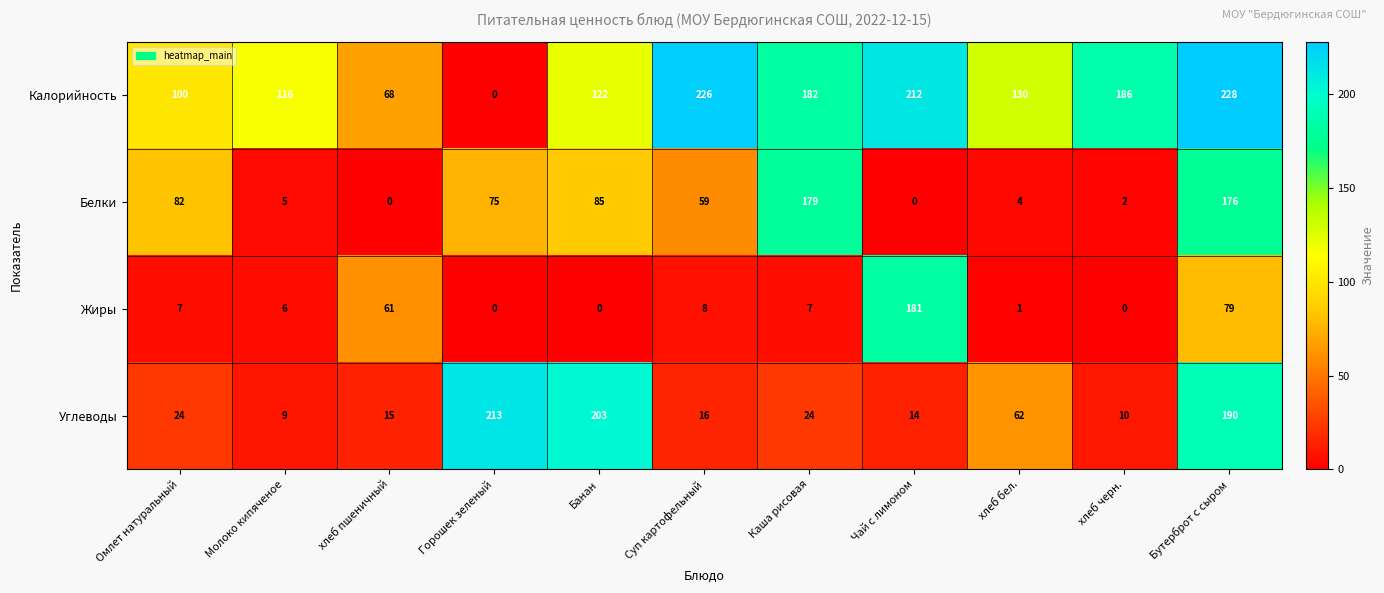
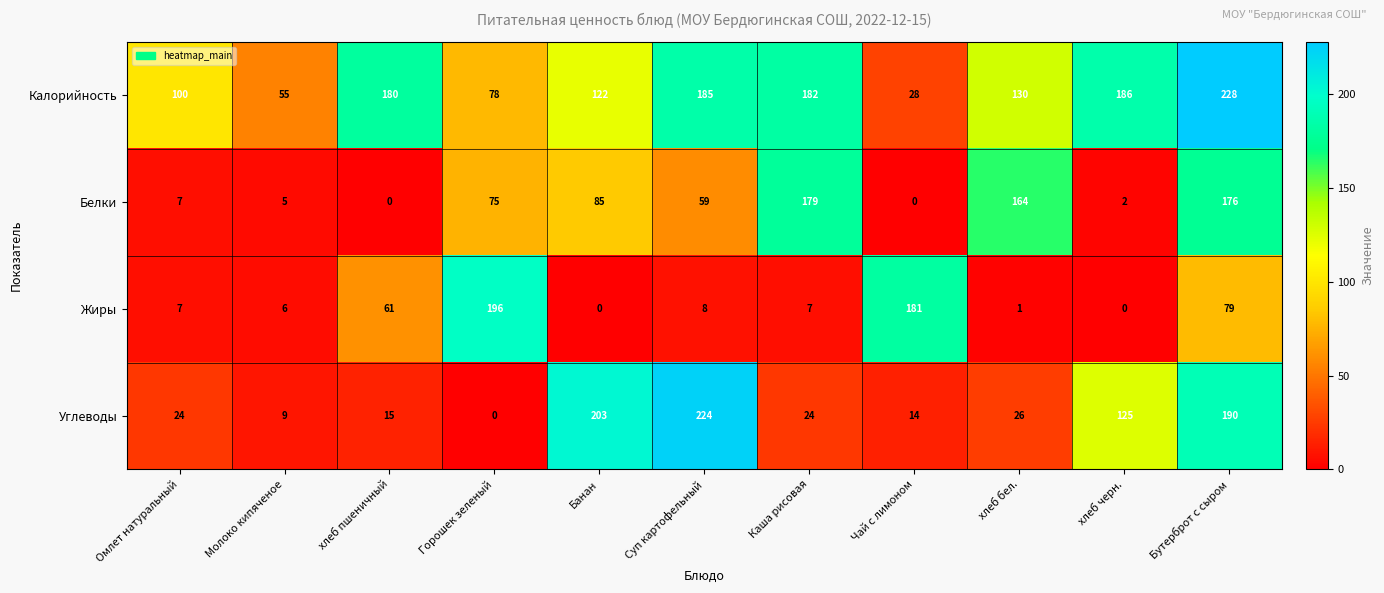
  {
    "Калорийность": {
      "Омлет натуральный": 100,
-     "Молоко кипяченое": 116,
-     "хлеб пшеничный": 68,
-     "Горошек зеленый": 0,
+     "Молоко кипяченое": 55,
+     "хлеб пшеничный": 180,
+     "Горошек зеленый": 78,
      "Банан": 122,
-     "Суп картофельный": 226,
+     "Суп картофельный": 185,
      "Каша рисовая": 182,
-     "Чай с лимоном": 212,
+     "Чай с лимоном": 28,
      "хлеб бел.": 130,
      "хлеб черн.": 186,
      "Бутерброт с сыром": 228
    },
    "Белки": {
-     "Омлет натуральный": 82,
+     "Омлет натуральный": 7,
      "Молоко кипяченое": 5,
      "хлеб пшеничный": 0,
      "Горошек зеленый": 75,
      "Банан": 85,
      "Суп картофельный": 59,
      "Каша рисовая": 179,
      "Чай с лимоном": 0,
-     "хлеб бел.": 4,
+     "хлеб бел.": 164,
      "хлеб черн.": 2,
      "Бутерброт с сыром": 176
    },
    "Жиры": {
      "Омлет натуральный": 7,
      "Молоко кипяченое": 6,
      "хлеб пшеничный": 61,
-     "Горошек зеленый": 0,
+     "Горошек зеленый": 196,
      "Банан": 0,
      "Суп картофельный": 8,
      "Каша рисовая": 7,
      "Чай с лимоном": 181,
      "хлеб бел.": 1,
      "хлеб черн.": 0,
      "Бутерброт с сыром": 79
    },
    "Углеводы": {
      "Омлет натуральный": 24,
      "Молоко кипяченое": 9,
      "хлеб пшеничный": 15,
-     "Горошек зеленый": 213,
+     "Горошек зеленый": 0,
      "Банан": 203,
-     "Суп картофельный": 16,
+     "Суп картофельный": 224,
      "Каша рисовая": 24,
      "Чай с лимоном": 14,
-     "хлеб бел.": 62,
-     "хлеб черн.": 10,
+     "хлеб бел.": 26,
+     "хлеб черн.": 125,
      "Бутерброт с сыром": 190
    }
  }
